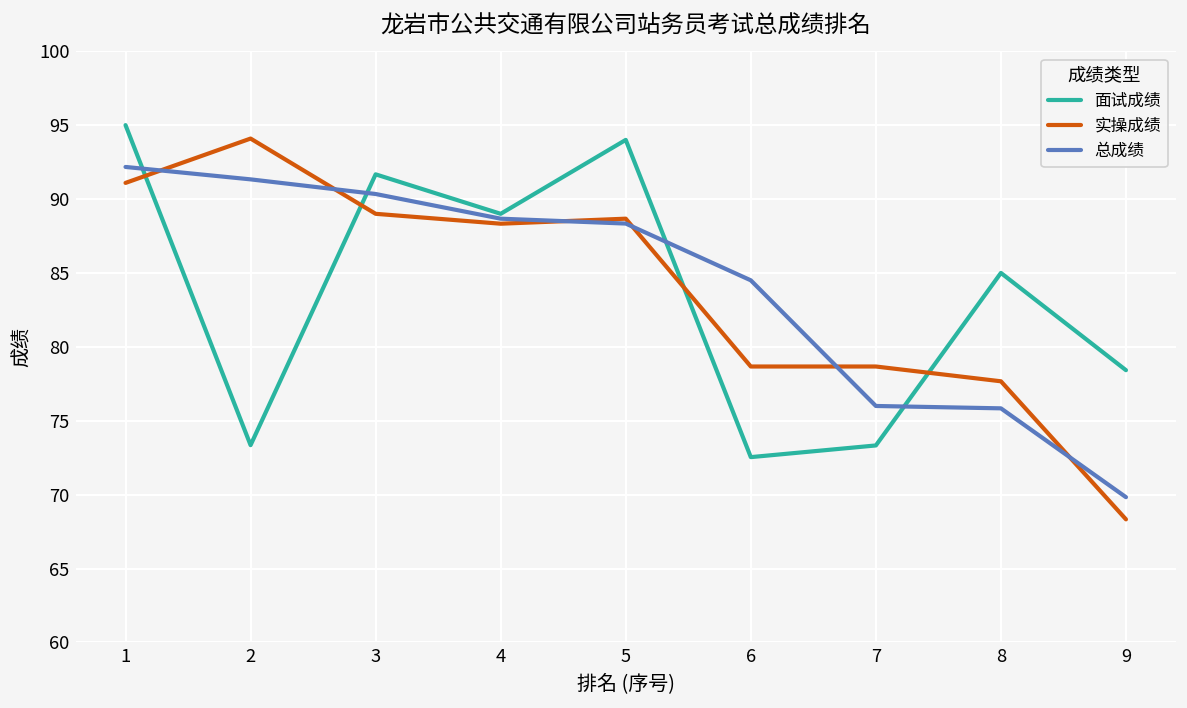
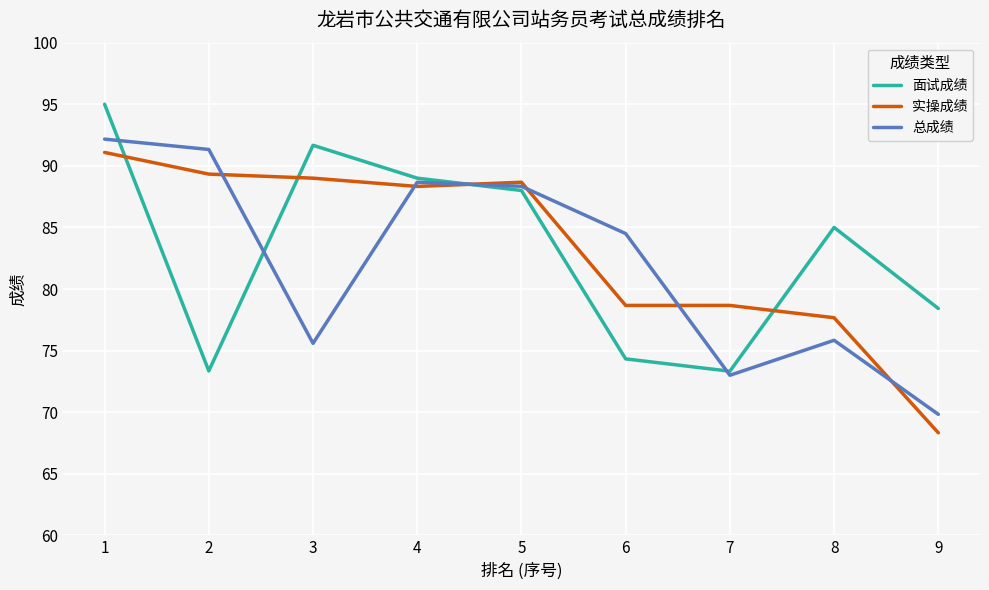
  {
    "面试成绩": {
      "1": 95.0,
      "2": 73.4,
      "3": 91.7,
      "4": 89.0,
-     "5": 94,
-     "6": 72.5,
+     "5": 88,
+     "6": 74.3,
      "7": 73.3,
      "8": 85.0,
      "9": 78.4
    },
    "实操成绩": {
      "1": 91.1,
-     "2": 94.1,
+     "2": 89.3,
      "3": 89.0,
      "4": 88.3,
      "5": 88.7,
      "6": 78.7,
      "7": 78.7,
      "8": 77.7,
      "9": 68.3
    },
    "总成绩": {
      "1": 92.2,
      "2": 91.3,
-     "3": 90.3,
+     "3": 75.6,
      "4": 88.7,
      "5": 88.3,
      "6": 84.5,
-     "7": 76,
+     "7": 73,
      "8": 75.8,
      "9": 69.8
    }
  }
